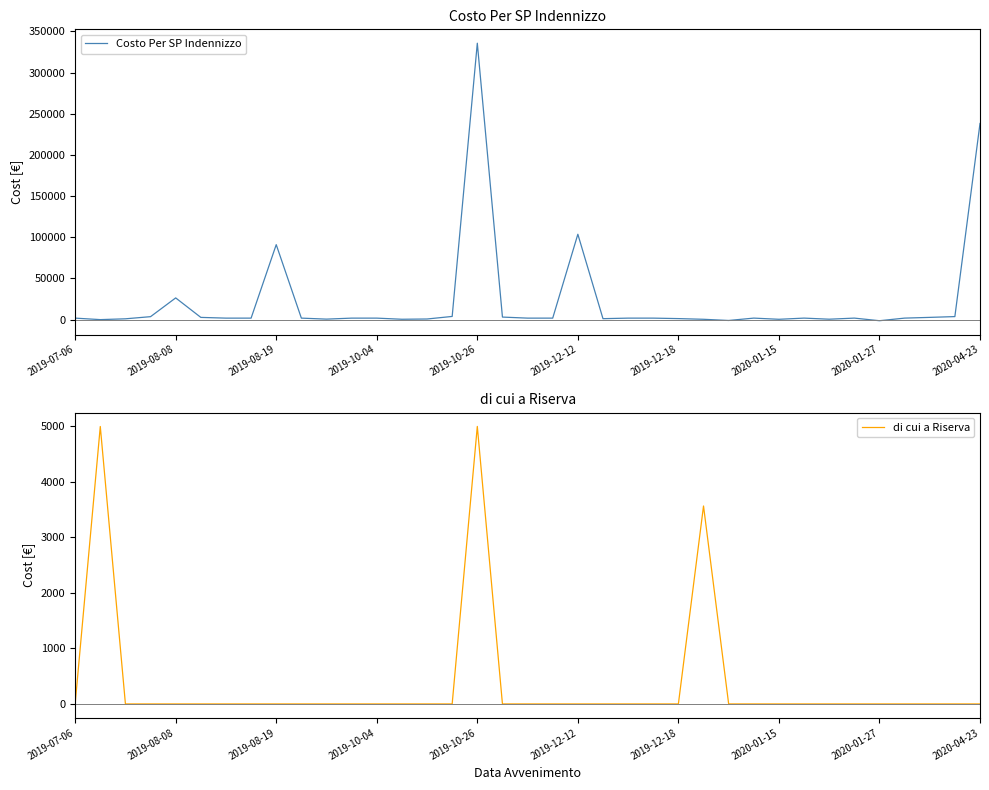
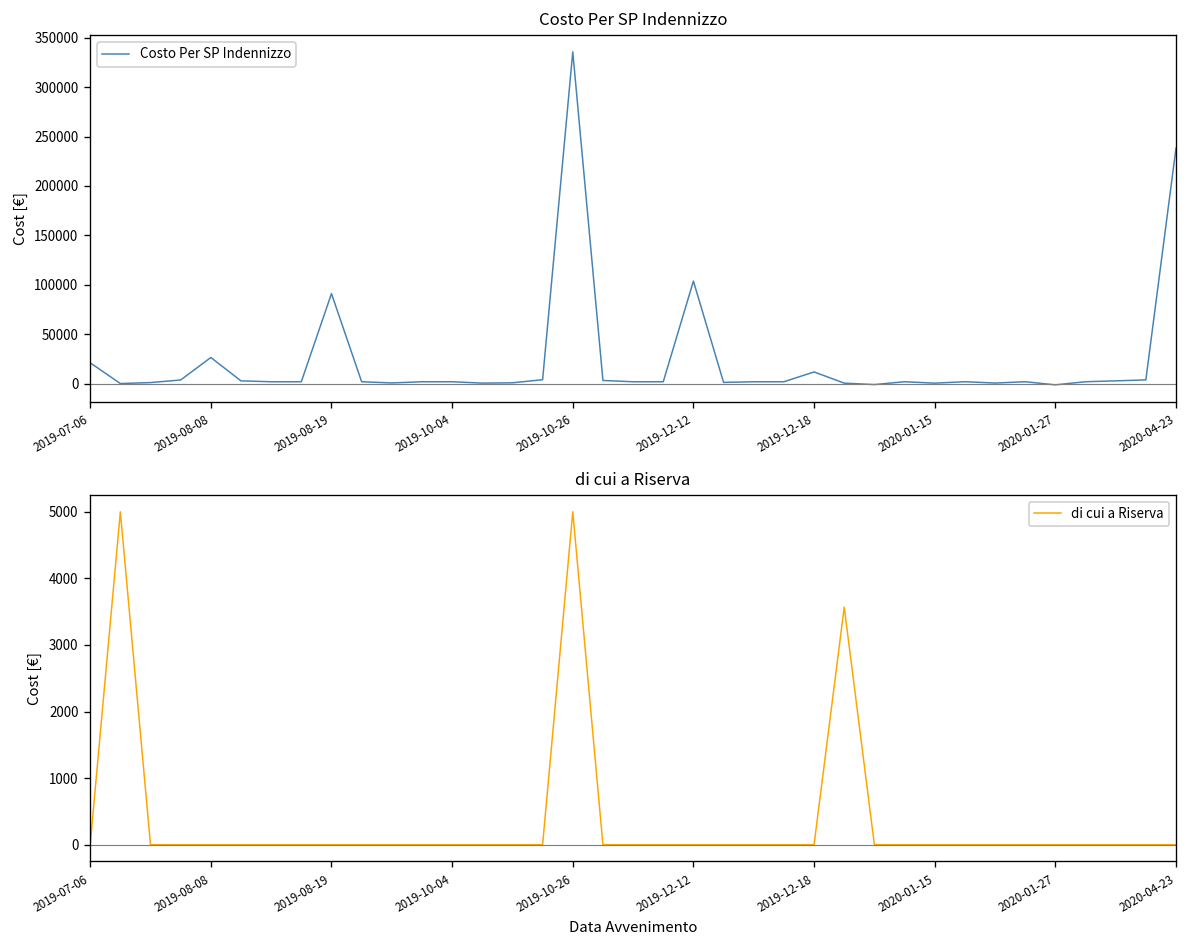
  {
    "Costo Per SP Indennizzo": {
-     "2019-07-06": 0,
+     "2019-07-06": 20000,
      "2019-08-08": 30000,
      "2019-08-19": 90000,
      "2019-12-12": 100000,
-     "2019-12-18": 0,
+     "2019-12-18": 10000,
      "2020-04-23": 240000
    },
    "di cui a Riserva": {
      "2019-07-06": 0,
      "2019-08-08": 0,
      "2019-08-19": 0,
      "2019-12-12": 0,
      "2019-12-18": 0,
      "2020-04-23": 0
    }
  }
